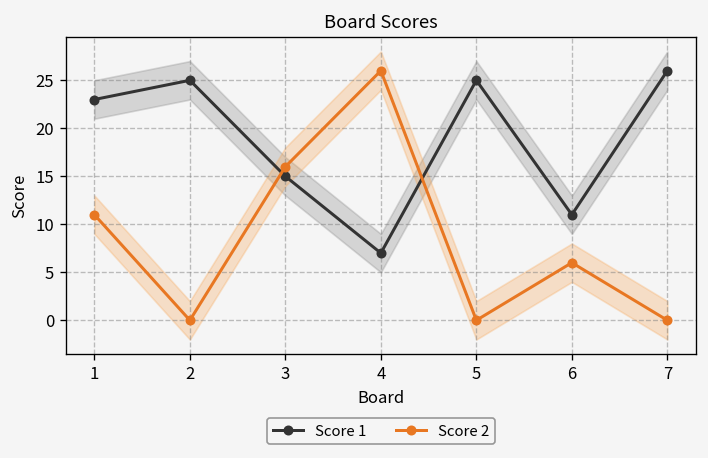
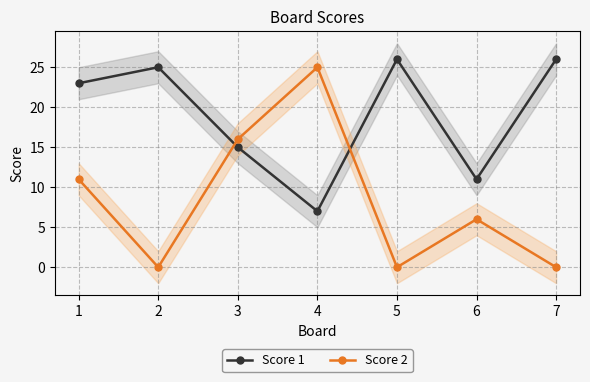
  {
    "Score 1": {
      "1": 23,
      "2": 25,
      "3": 15,
      "4": 7,
-     "5": 25,
+     "5": 26,
      "6": 11,
      "7": 26
    },
    "Score 2": {
      "1": 11,
      "2": 0,
      "3": 16,
-     "4": 26,
+     "4": 25,
      "5": 0,
      "6": 6,
      "7": 0
    }
  }
